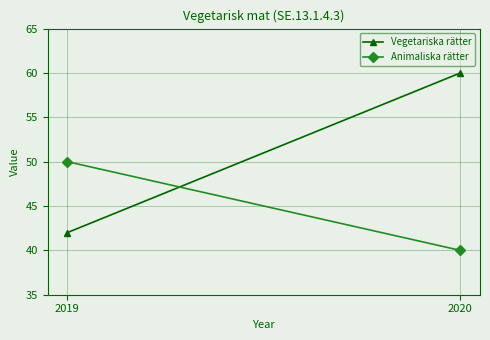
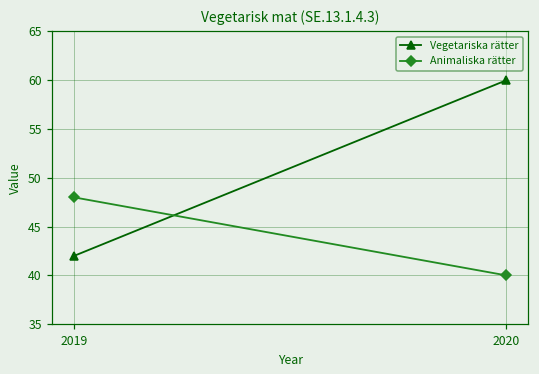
  {
    "Vegetariska rätter": {
      "2019": 42,
      "2020": 60
    },
    "Animaliska rätter": {
-     "2019": 50,
+     "2019": 48,
      "2020": 40
    }
  }
